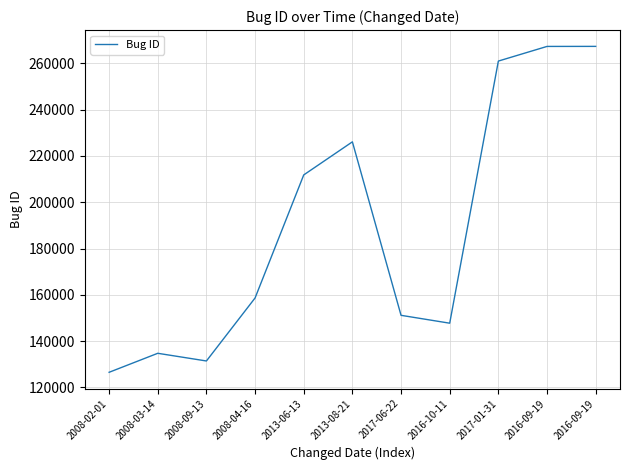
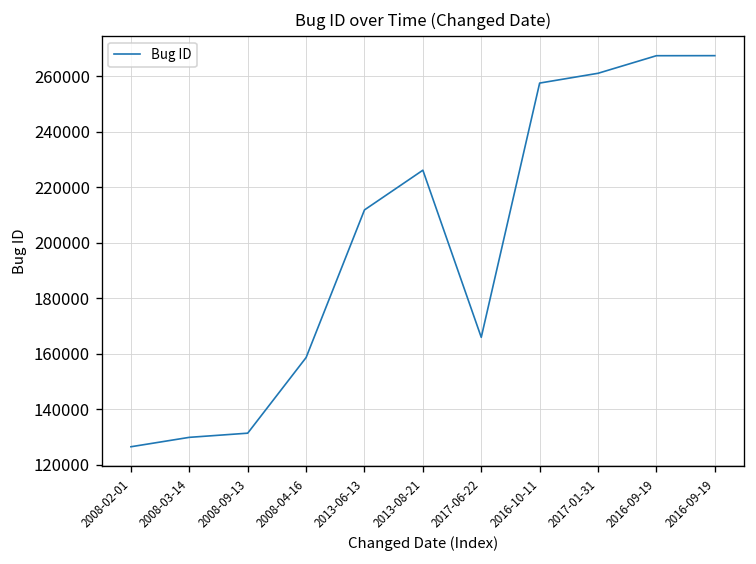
  {
    "2008-02-01": 127000,
-   "2008-03-14": 135000,
+   "2008-03-14": 130000,
    "2008-09-13": 131000,
    "2008-04-16": 159000,
    "2013-06-13": 212000,
    "2013-08-21": 226000,
-   "2017-06-22": 151000,
-   "2016-10-11": 148000,
+   "2017-06-22": 166000,
+   "2016-10-11": 257000,
    "2017-01-31": 261000
  }
